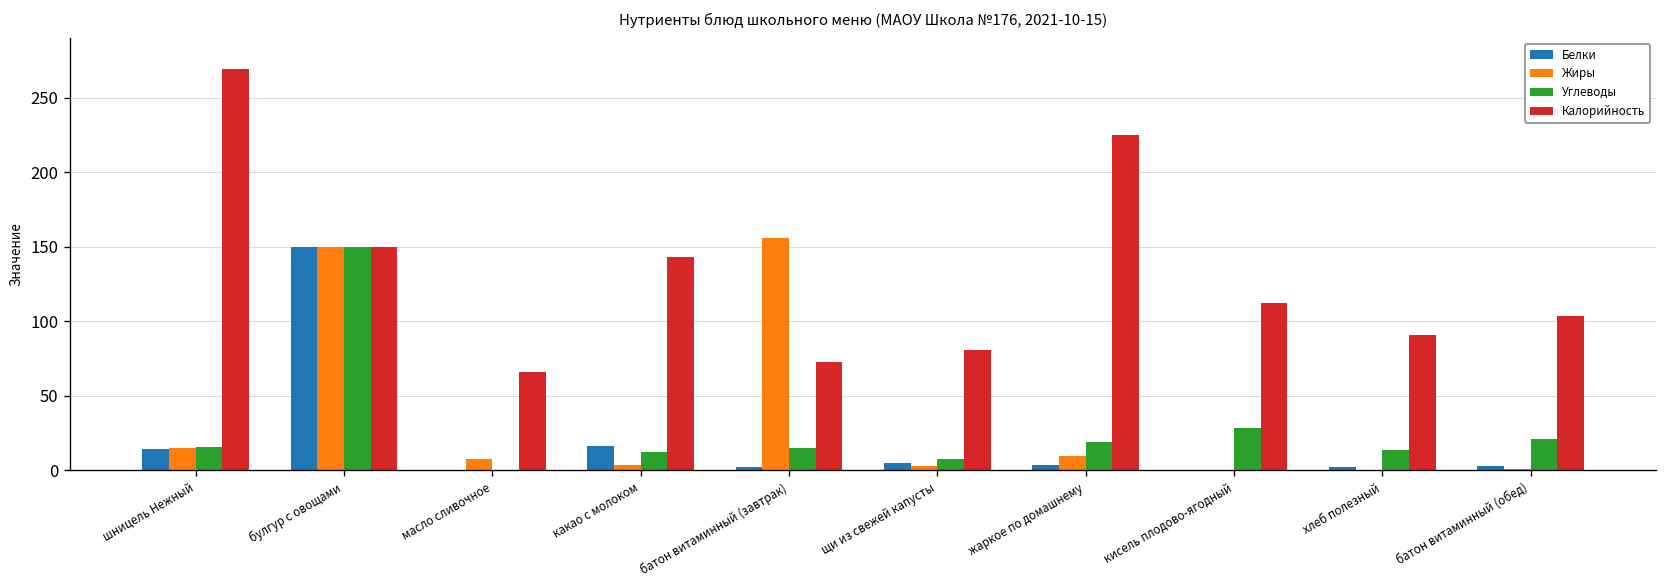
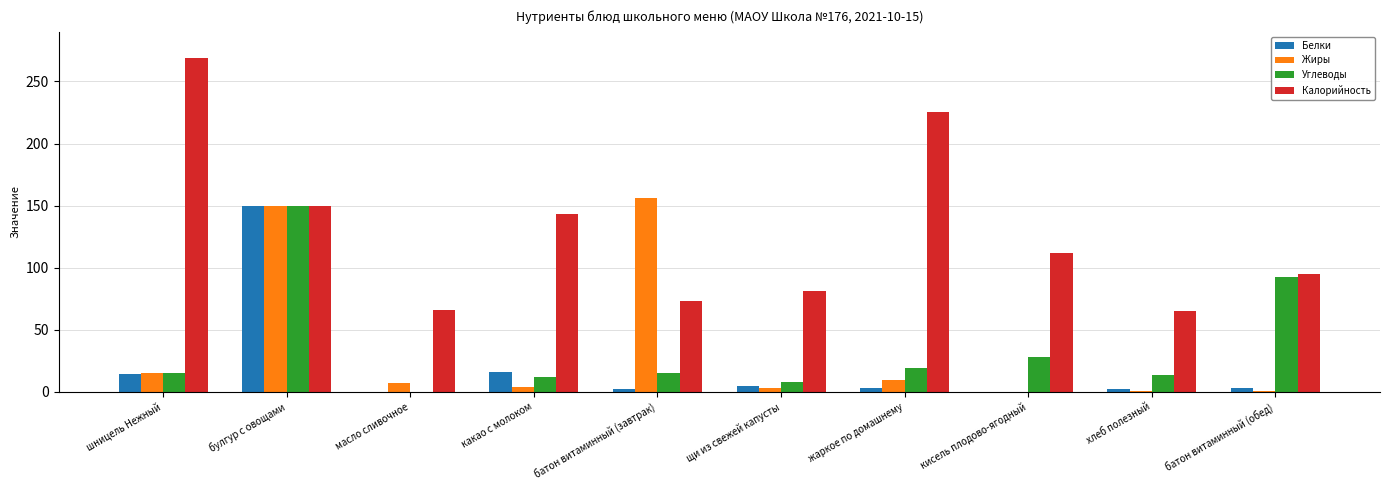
  {
    "Белки": {
      "шницель Нежный": 14,
      "булгур с овощами": 150,
      "какао с молоком": 16,
      "батон витаминный (завтрак)": 2,
      "щи из свежей капусты": 5,
      "жаркое по домашнему": 3,
      "кисель плодово-ягодный": 0,
      "хлеб полезный": 2,
      "батон витаминный (обед)": 3
    },
    "Жиры": {
      "шницель Нежный": 15,
      "булгур с овощами": 150,
      "масло сливочное": 7,
      "какао с молоком": 4,
      "батон витаминный (завтрак)": 156,
      "щи из свежей капусты": 3,
      "жаркое по домашнему": 9,
      "кисель плодово-ягодный": 0
    },
    "Углеводы": {
      "шницель Нежный": 15,
      "булгур с овощами": 150,
      "какао с молоком": 12,
      "батон витаминный (завтрак)": 15,
      "щи из свежей капусты": 8,
      "жаркое по домашнему": 19,
      "кисель плодово-ягодный": 28,
      "хлеб полезный": 13,
-     "батон витаминный (обед)": 21
+     "батон витаминный (обед)": 93
    },
    "Калорийность": {
      "шницель Нежный": 269,
      "булгур с овощами": 150,
      "масло сливочное": 66,
      "какао с молоком": 143,
      "батон витаминный (завтрак)": 73,
      "щи из свежей капусты": 81,
      "жаркое по домашнему": 225,
      "кисель плодово-ягодный": 112,
-     "хлеб полезный": 91,
-     "батон витаминный (обед)": 104
+     "хлеб полезный": 65,
+     "батон витаминный (обед)": 95
    }
  }
